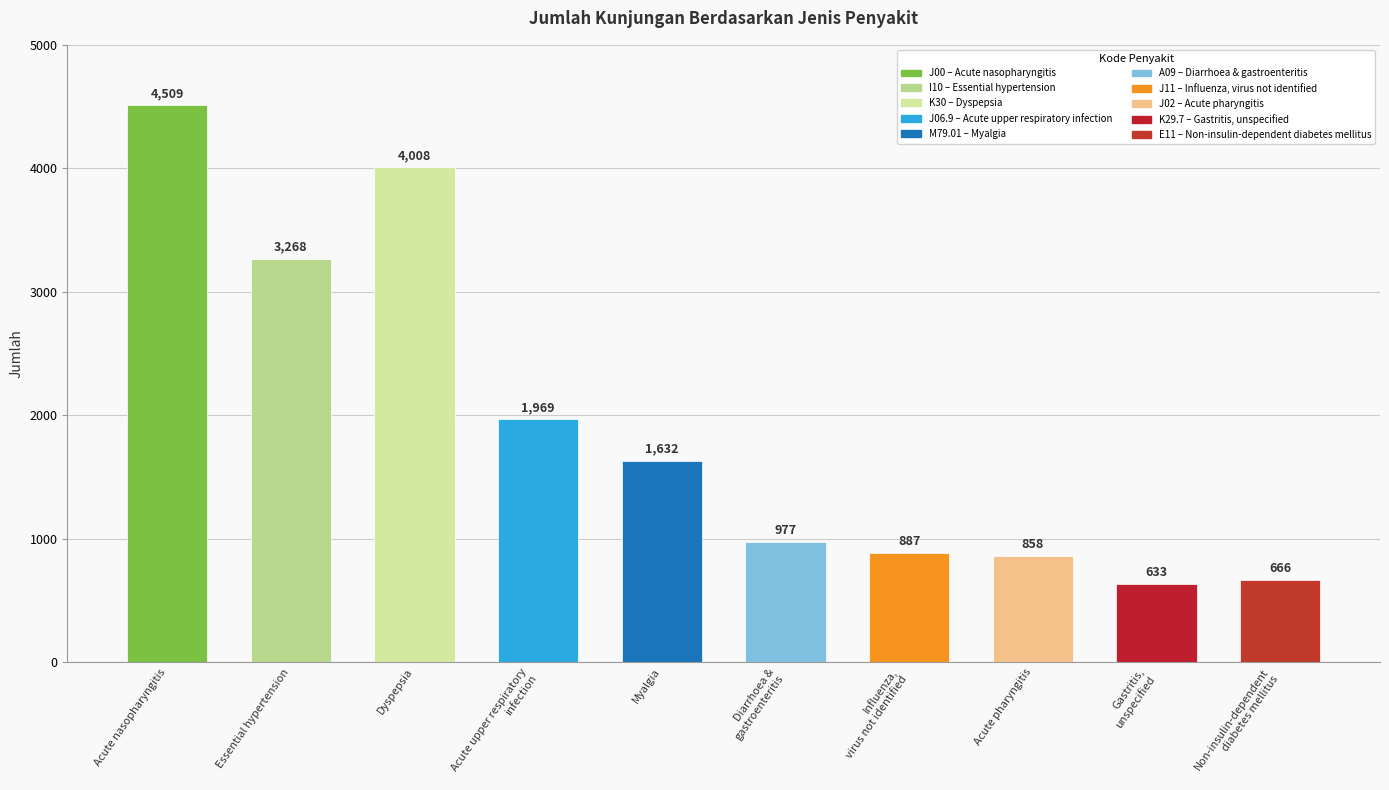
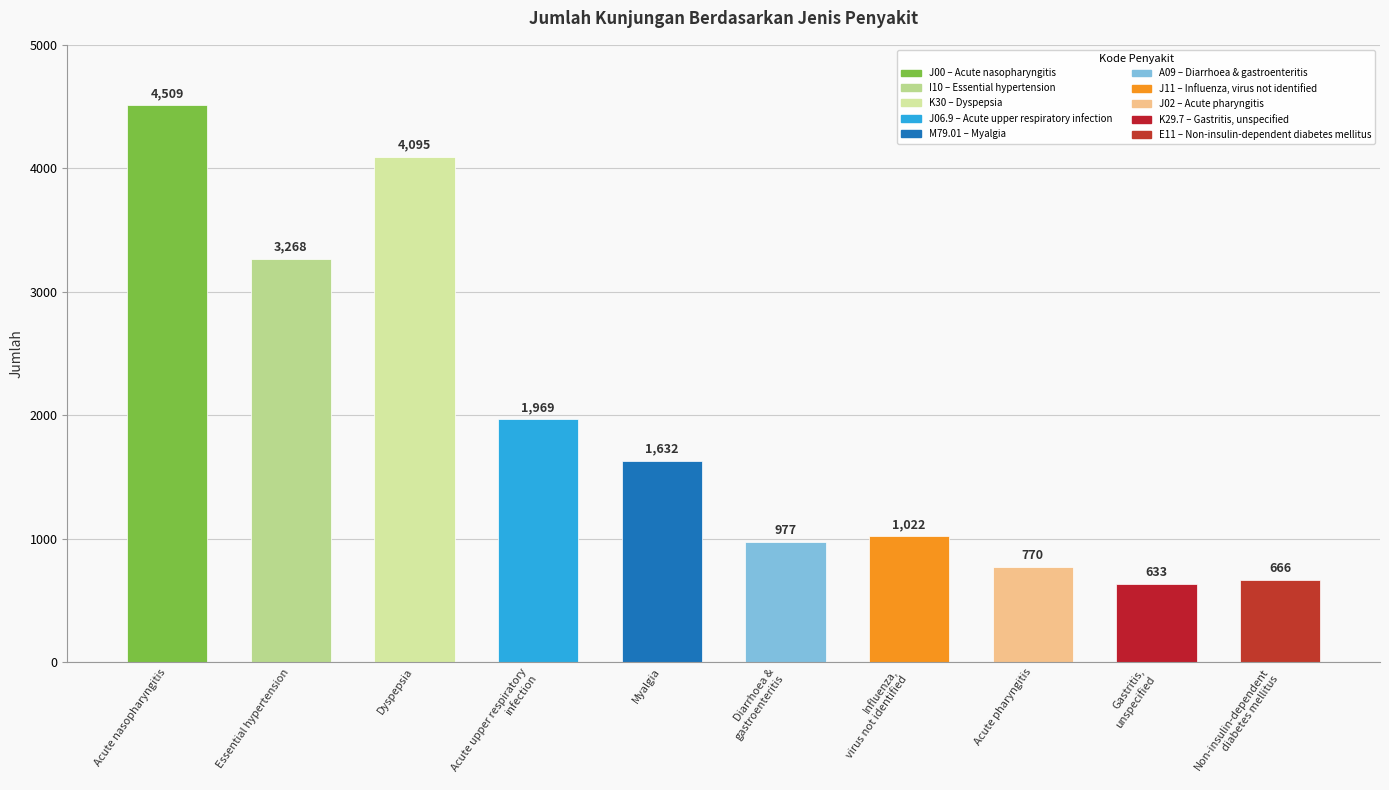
  {
    "Acute nasopharyngitis": "4,509",
    "Essential hypertension": "3,268",
-   "Dyspepsia": "4,008",
+   "Dyspepsia": "4,095",
    "Acute upper respiratory infection": "1,969",
    "Myalgia": "1,632",
    "Diarrhoea & gastroenteritis": "977",
-   "Influenza, virus not identified": "887",
-   "Acute pharyngitis": "858",
+   "Influenza, virus not identified": "1,022",
+   "Acute pharyngitis": "770",
    "Gastritis, unspecified": "633",
    "Non-insulin-dependent diabetes mellitus": "666"
  }
